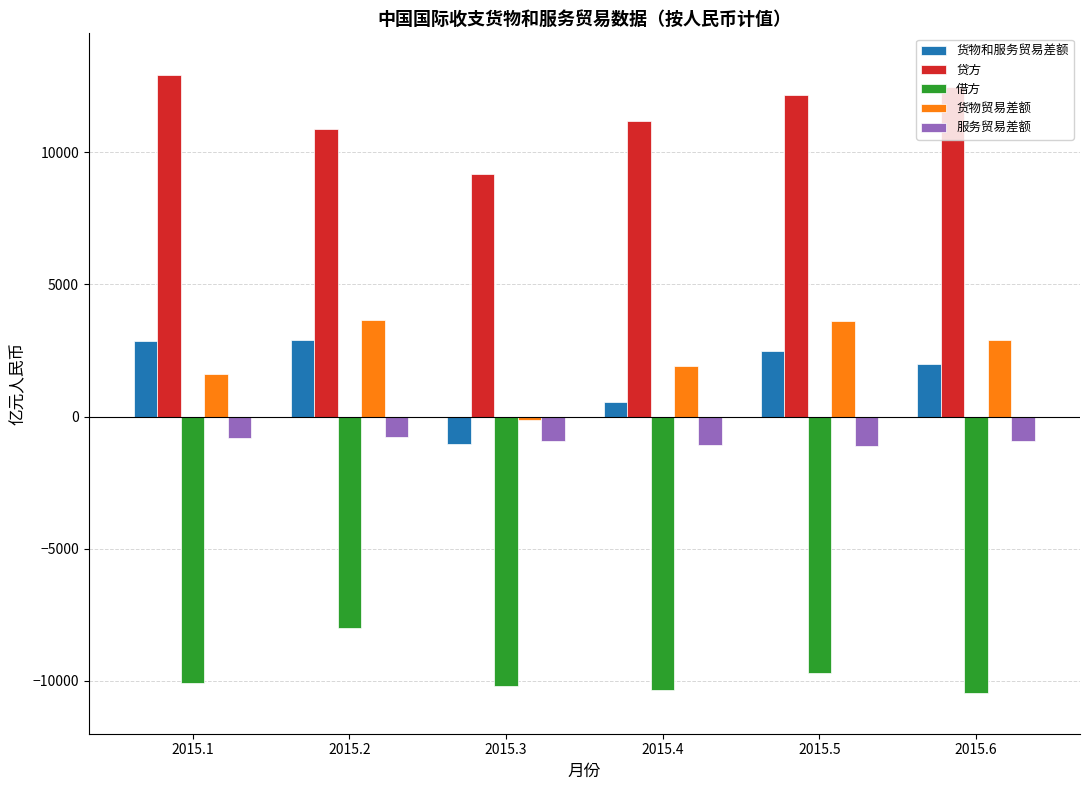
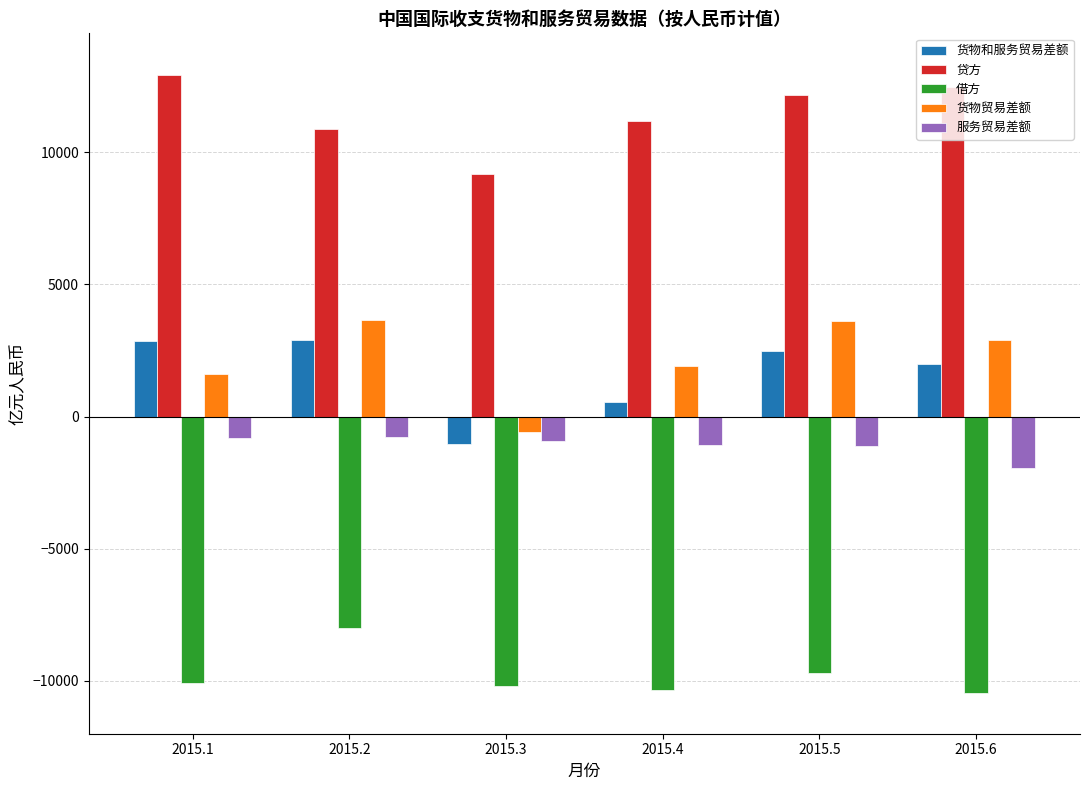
  {
    "货物和服务贸易差额": {
      "2015.1": 2800,
      "2015.2": 2900,
      "2015.3": -1000,
      "2015.4": 500,
      "2015.5": 2500,
      "2015.6": 2000
    },
    "贷方": {
      "2015.1": 12900,
      "2015.2": 10900,
      "2015.3": 9200,
      "2015.4": 11200,
      "2015.5": 12200
    },
    "借方": {
      "2015.1": -10100,
      "2015.2": -8000,
      "2015.3": -10200,
      "2015.4": -10300,
      "2015.5": -9700,
      "2015.6": -10500
    },
    "货物贸易差额": {
      "2015.1": 1600,
      "2015.2": 3700,
-     "2015.3": -100,
+     "2015.3": -600,
      "2015.4": 1900,
      "2015.5": 3600,
      "2015.6": 2900
    },
    "服务贸易差额": {
      "2015.1": -800,
      "2015.2": -800,
      "2015.3": -900,
      "2015.4": -1100,
      "2015.5": -1100,
-     "2015.6": -900
+     "2015.6": -2000
    }
  }
